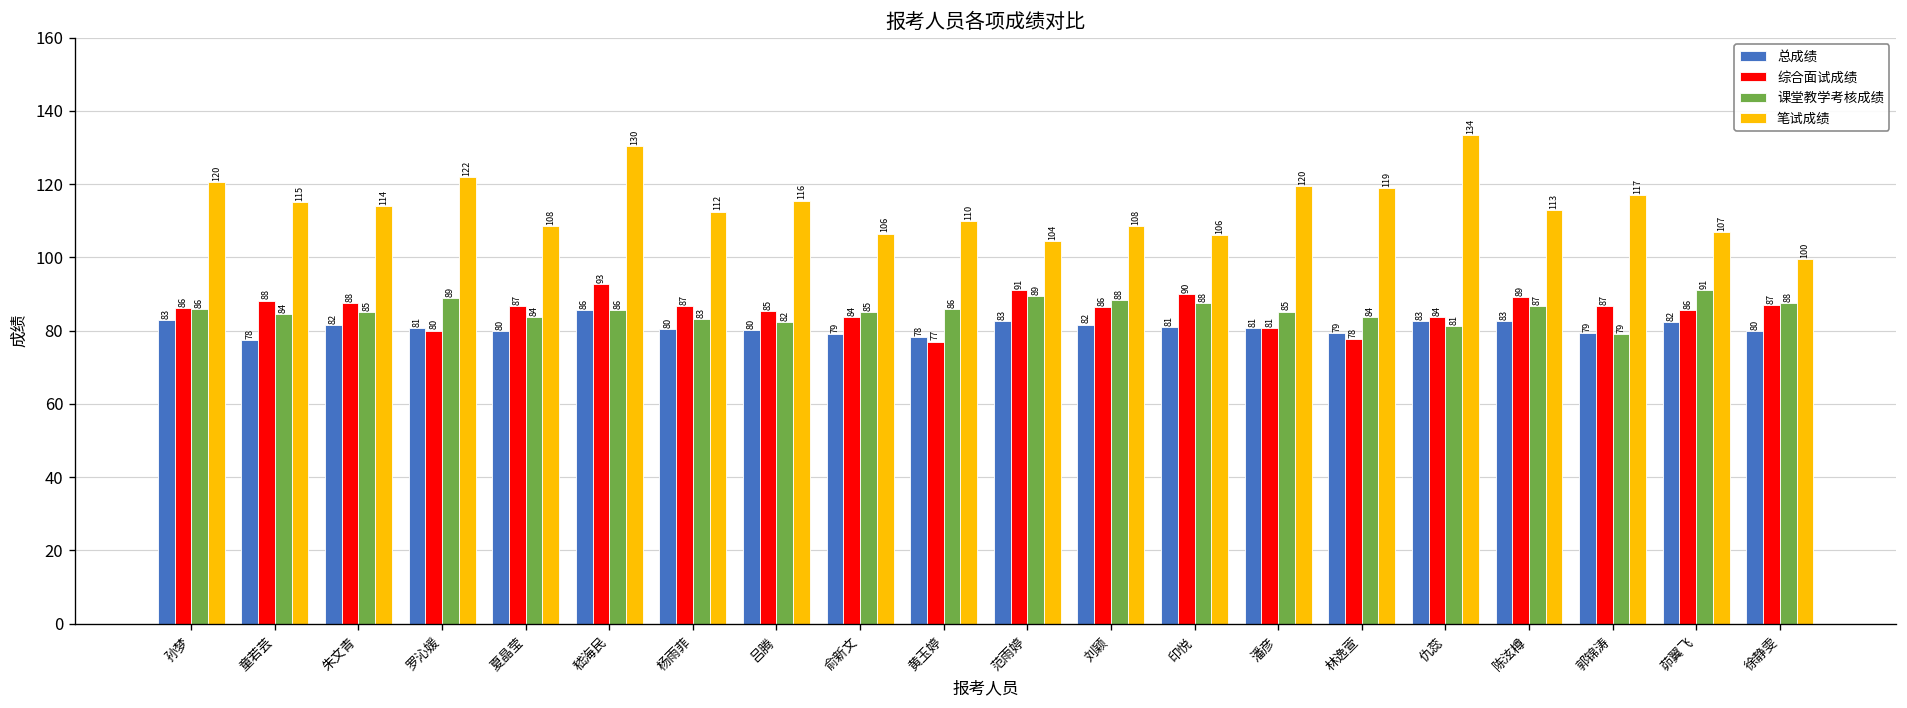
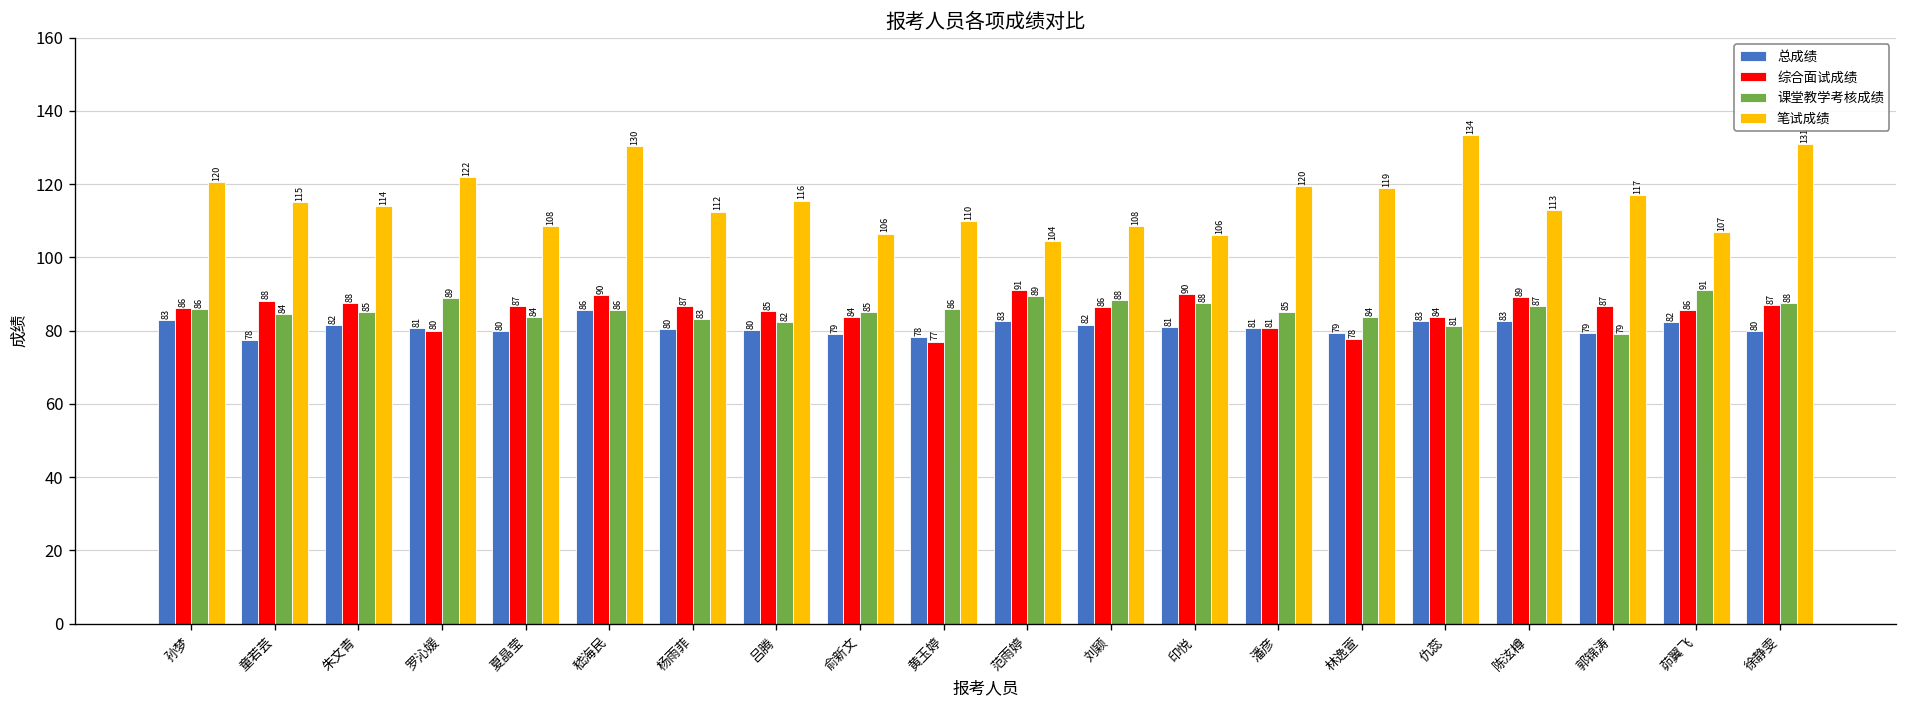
  {
    "总成绩": {
      "孙梦": 83,
      "童若芸": 78,
      "朱文青": 82,
      "罗沁媛": 81,
      "夏晶莹": 80,
      "嵇海民": 86,
      "杨雨菲": 80,
      "吕腾": 80,
      "俞新文": 79,
      "黄玉婷": 78,
      "范雨婷": 83,
      "刘颖": 82,
      "印悦": 81,
      "潘彦": 81,
      "林逸萱": 79,
      "仇蕊": 83,
      "陈泫樽": 83,
      "郭锦涛": 79,
      "茆翼飞": 82,
      "徐静雯": 80
    },
    "综合面试成绩": {
      "孙梦": 86,
      "童若芸": 88,
      "朱文青": 88,
      "罗沁媛": 80,
      "夏晶莹": 87,
-     "嵇海民": 93,
+     "嵇海民": 90,
      "杨雨菲": 87,
      "吕腾": 85,
      "俞新文": 84,
      "黄玉婷": 77,
      "范雨婷": 91,
      "刘颖": 86,
      "印悦": 90,
      "潘彦": 81,
      "林逸萱": 78,
      "仇蕊": 84,
      "陈泫樽": 89,
      "郭锦涛": 87,
      "茆翼飞": 86,
      "徐静雯": 87
    },
    "课堂教学考核成绩": {
      "孙梦": 86,
      "童若芸": 84,
      "朱文青": 85,
      "罗沁媛": 89,
      "夏晶莹": 84,
      "嵇海民": 86,
      "杨雨菲": 83,
      "吕腾": 82,
      "俞新文": 85,
      "黄玉婷": 86,
      "范雨婷": 89,
      "刘颖": 88,
      "印悦": 88,
      "潘彦": 85,
      "林逸萱": 84,
      "仇蕊": 81,
      "陈泫樽": 87,
      "郭锦涛": 79,
      "茆翼飞": 91,
      "徐静雯": 88
    },
    "笔试成绩": {
      "孙梦": 120,
      "童若芸": 115,
      "朱文青": 114,
      "罗沁媛": 122,
      "夏晶莹": 108,
      "嵇海民": 130,
      "杨雨菲": 112,
      "吕腾": 116,
      "俞新文": 106,
      "黄玉婷": 110,
      "范雨婷": 104,
      "刘颖": 108,
      "印悦": 106,
      "潘彦": 120,
      "林逸萱": 119,
      "仇蕊": 134,
      "陈泫樽": 113,
      "郭锦涛": 117,
      "茆翼飞": 107,
-     "徐静雯": 100
+     "徐静雯": 131
    }
  }
